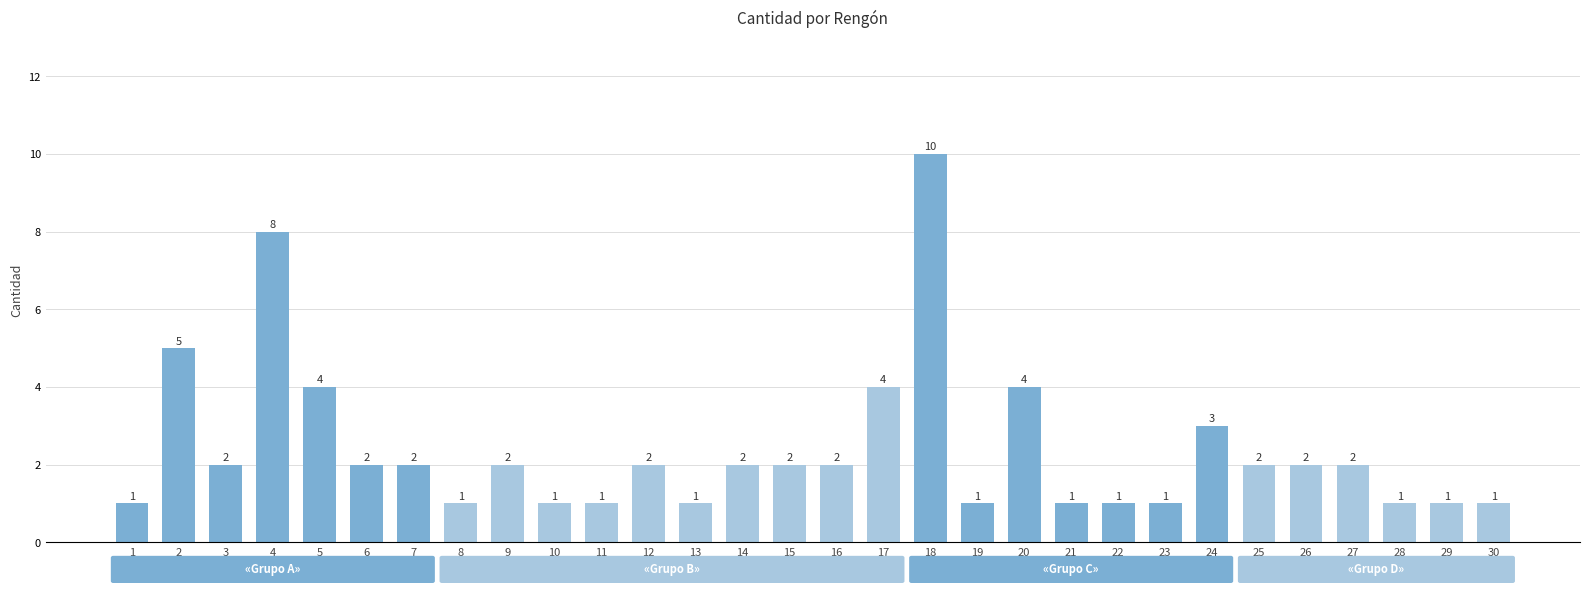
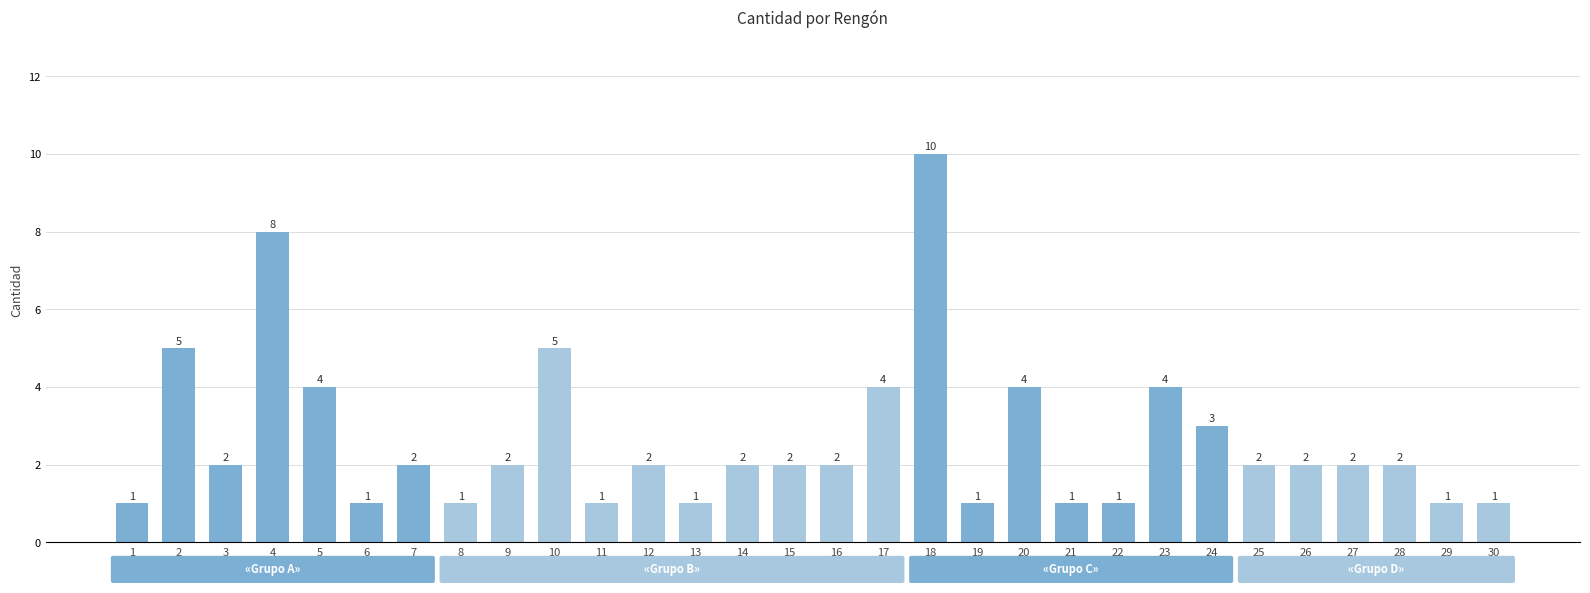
  {
    "1": 1,
    "2": 5,
    "3": 2,
    "4": 8,
    "5": 4,
-   "6": 2,
+   "6": 1,
    "7": 2,
    "8": 1,
    "9": 2,
-   "10": 1,
+   "10": 5,
    "11": 1,
    "12": 2,
    "13": 1,
    "14": 2,
    "15": 2,
    "16": 2,
    "17": 4,
    "18": 10,
    "19": 1,
    "20": 4,
    "21": 1,
    "22": 1,
-   "23": 1,
+   "23": 4,
    "24": 3,
    "25": 2,
    "26": 2,
    "27": 2,
-   "28": 1,
+   "28": 2,
    "29": 1,
    "30": 1
  }
